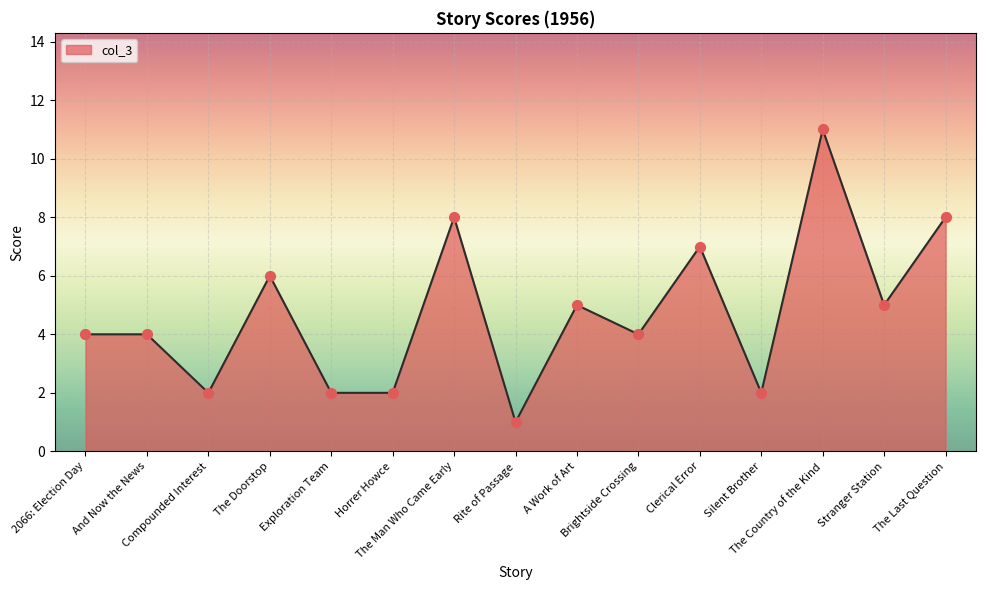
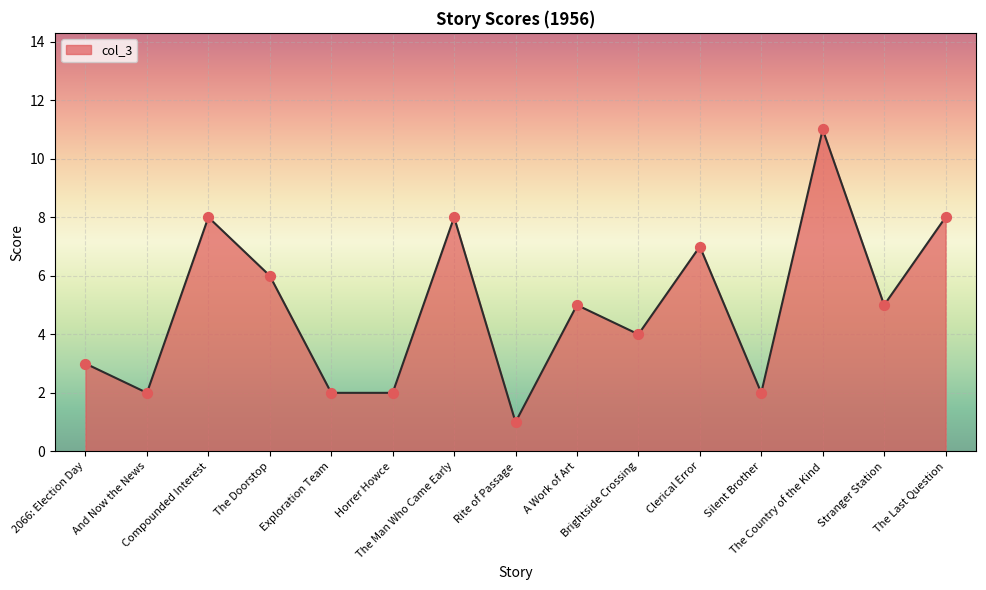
  {
-   "2066: Election Day": 4,
-   "And Now the News": 4,
-   "Compounded Interest": 2,
+   "2066: Election Day": 3,
+   "And Now the News": 2,
+   "Compounded Interest": 8,
    "The Doorstop": 6,
    "Exploration Team": 2,
    "Horrer Howce": 2,
    "The Man Who Came Early": 8,
    "Rite of Passage": 1,
    "A Work of Art": 5,
    "Brightside Crossing": 4,
    "Clerical Error": 7,
    "Silent Brother": 2,
    "The Country of the Kind": 11,
    "Stranger Station": 5,
    "The Last Question": 8
  }
